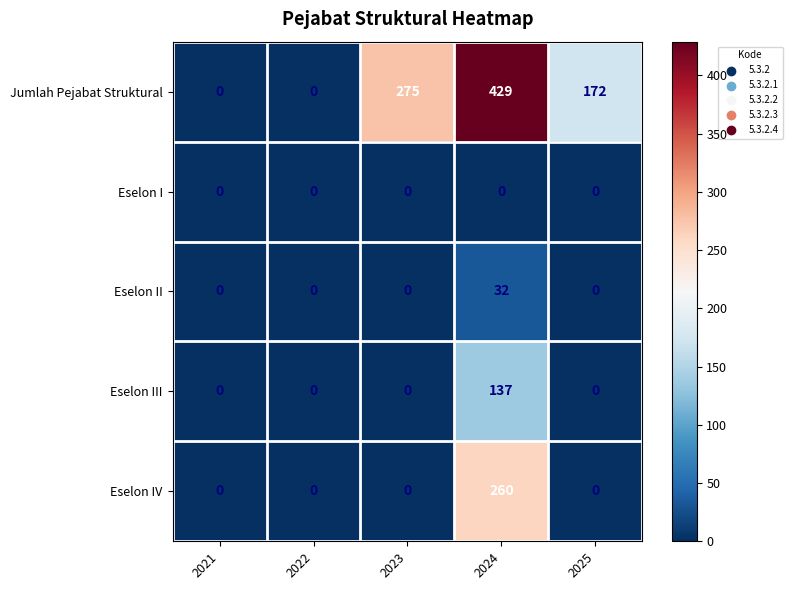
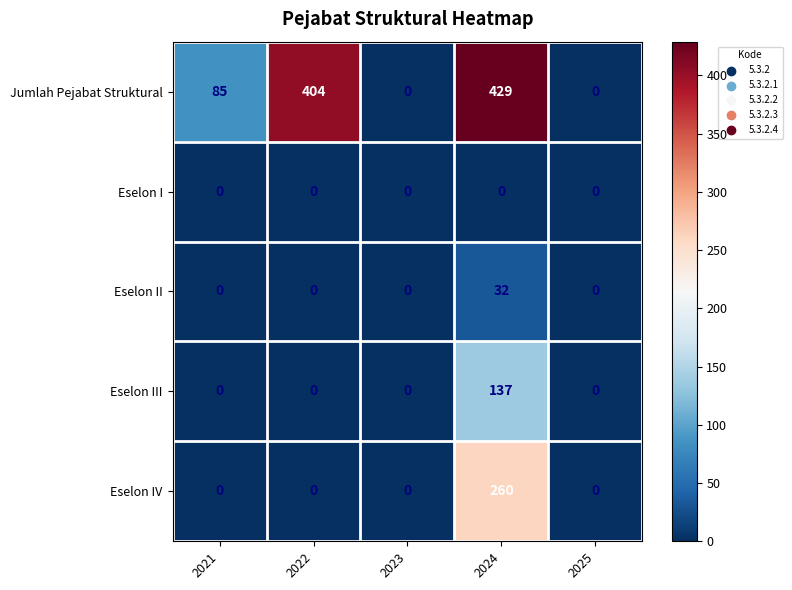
  {
    "Jumlah Pejabat Struktural": {
-     "2021": 0,
-     "2022": 0,
-     "2023": 275,
+     "2021": 85,
+     "2022": 404,
+     "2023": 0,
      "2024": 429,
-     "2025": 172
+     "2025": 0
    },
    "Eselon I": {
      "2021": 0,
      "2022": 0,
      "2023": 0,
      "2024": 0,
      "2025": 0
    },
    "Eselon II": {
      "2021": 0,
      "2022": 0,
      "2023": 0,
      "2024": 32,
      "2025": 0
    },
    "Eselon III": {
      "2021": 0,
      "2022": 0,
      "2023": 0,
      "2024": 137,
      "2025": 0
    },
    "Eselon IV": {
      "2021": 0,
      "2022": 0,
      "2023": 0,
      "2024": 260,
      "2025": 0
    }
  }
